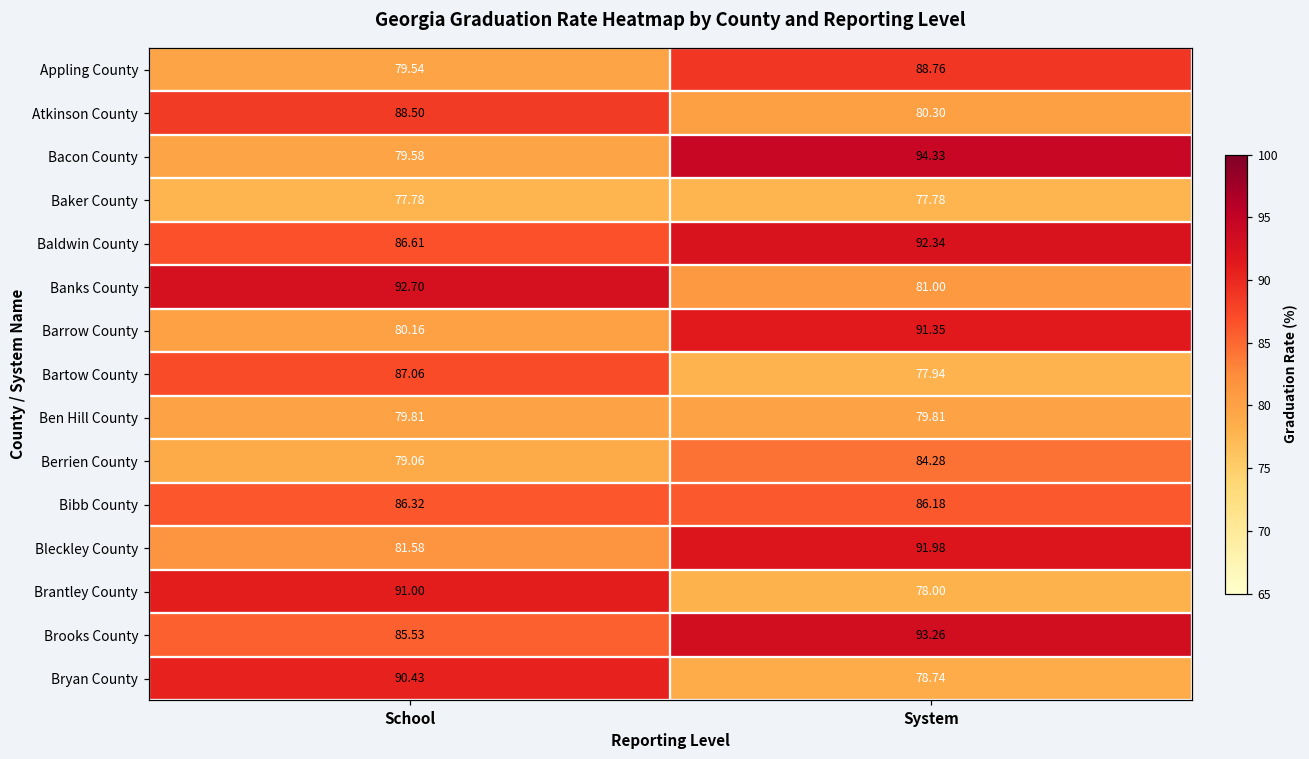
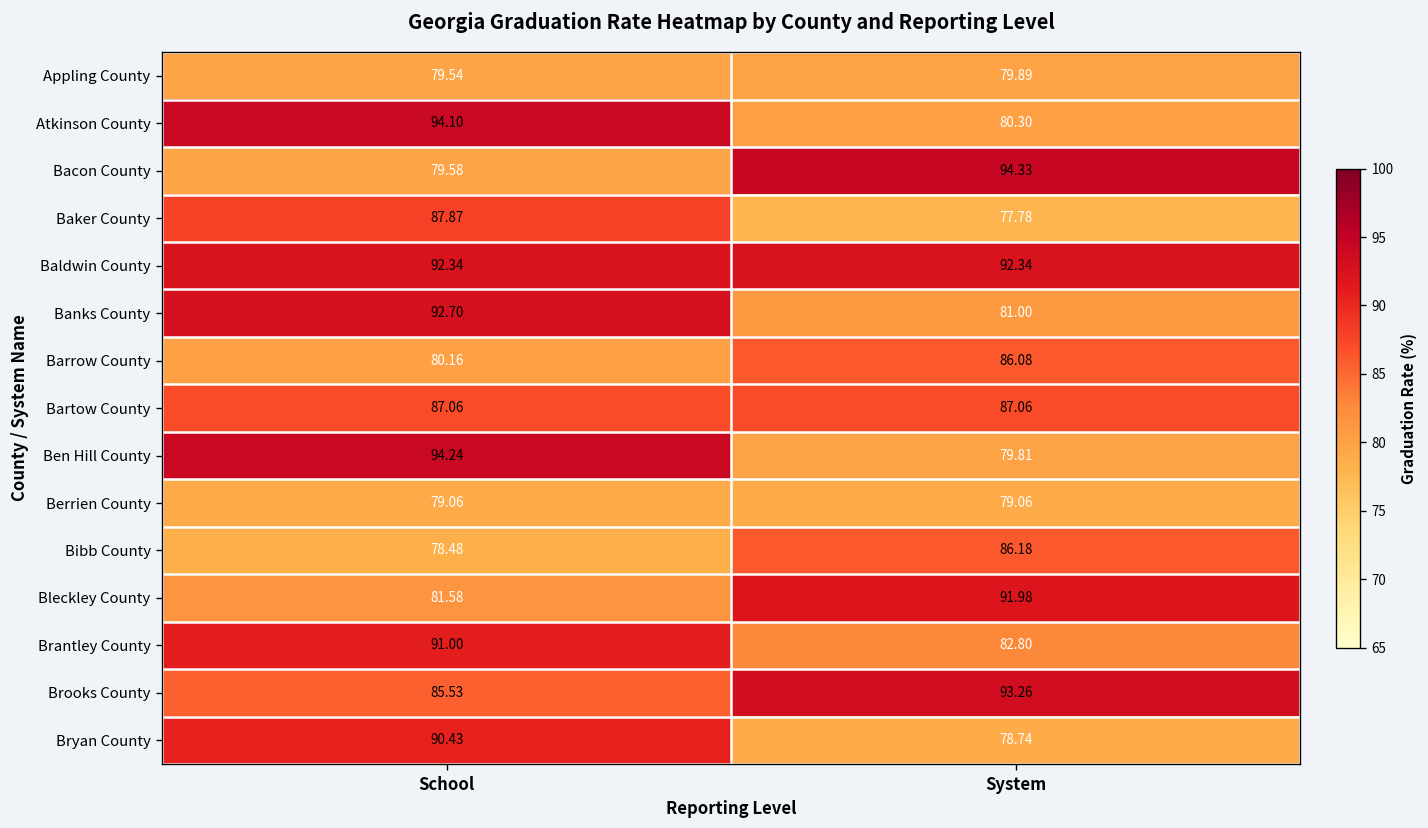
  {
    "Appling County": {
      "School": 79.54,
-     "System": 88.76
+     "System": 79.89
    },
    "Atkinson County": {
-     "School": 88.50,
+     "School": 94.10,
      "System": 80.30
    },
    "Bacon County": {
      "School": 79.58,
      "System": 94.33
    },
    "Baker County": {
-     "School": 77.78,
+     "School": 87.87,
      "System": 77.78
    },
    "Baldwin County": {
-     "School": 86.61,
+     "School": 92.34,
      "System": 92.34
    },
    "Banks County": {
      "School": 92.70,
      "System": 81.00
    },
    "Barrow County": {
      "School": 80.16,
-     "System": 91.35
+     "System": 86.08
    },
    "Bartow County": {
      "School": 87.06,
-     "System": 77.94
+     "System": 87.06
    },
    "Ben Hill County": {
-     "School": 79.81,
+     "School": 94.24,
      "System": 79.81
    },
    "Berrien County": {
      "School": 79.06,
-     "System": 84.28
+     "System": 79.06
    },
    "Bibb County": {
-     "School": 86.32,
+     "School": 78.48,
      "System": 86.18
    },
    "Bleckley County": {
      "School": 81.58,
      "System": 91.98
    },
    "Brantley County": {
      "School": 91.00,
-     "System": 78.00
+     "System": 82.80
    },
    "Brooks County": {
      "School": 85.53,
      "System": 93.26
    },
    "Bryan County": {
      "School": 90.43,
      "System": 78.74
    }
  }
